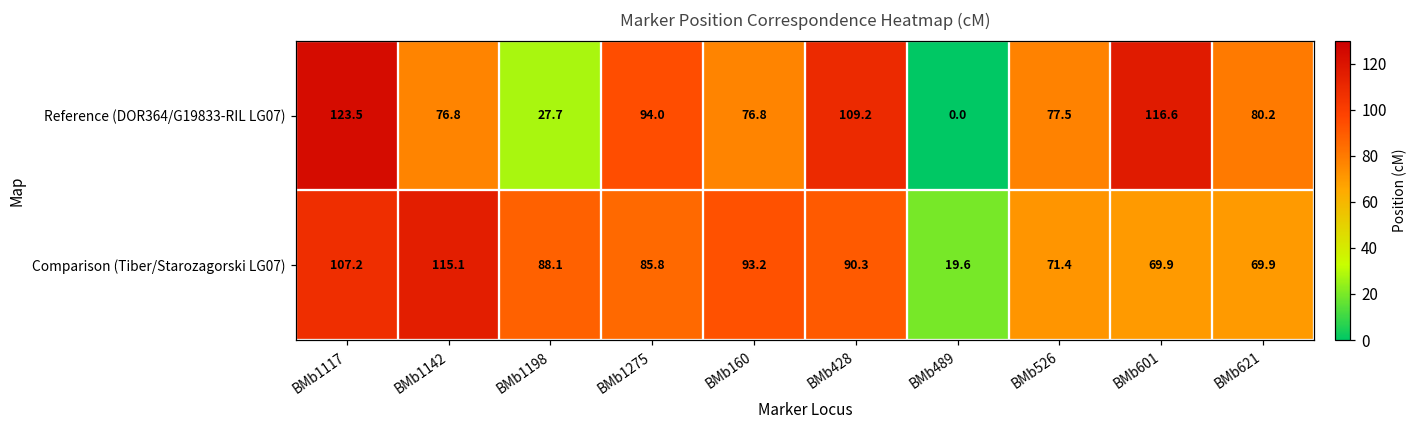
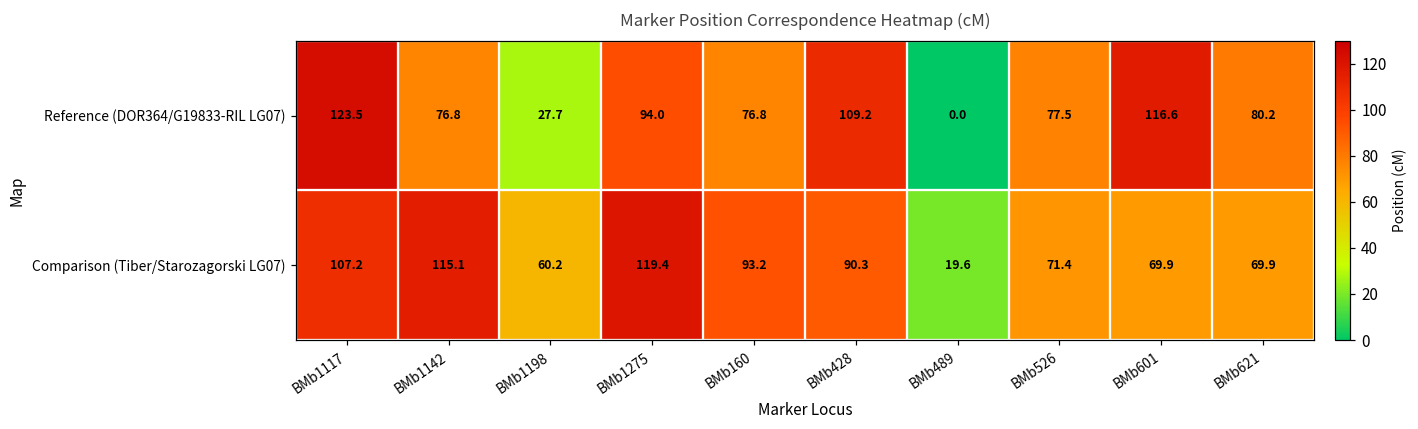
  {
    "Reference (DOR364/G19833-RIL LG07)": {
      "BMb1117": 123.5,
      "BMb1142": 76.8,
      "BMb1198": 27.7,
      "BMb1275": 94.0,
      "BMb160": 76.8,
      "BMb428": 109.2,
      "BMb489": 0.0,
      "BMb526": 77.5,
      "BMb601": 116.6,
      "BMb621": 80.2
    },
    "Comparison (Tiber/Starozagorski LG07)": {
      "BMb1117": 107.2,
      "BMb1142": 115.1,
-     "BMb1198": 88.1,
-     "BMb1275": 85.8,
+     "BMb1198": 60.2,
+     "BMb1275": 119.4,
      "BMb160": 93.2,
      "BMb428": 90.3,
      "BMb489": 19.6,
      "BMb526": 71.4,
      "BMb601": 69.9,
      "BMb621": 69.9
    }
  }
